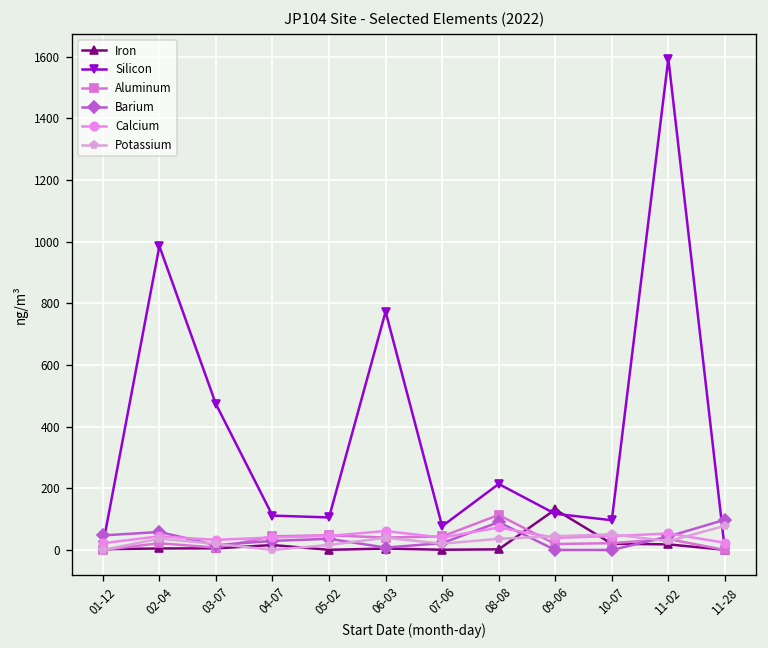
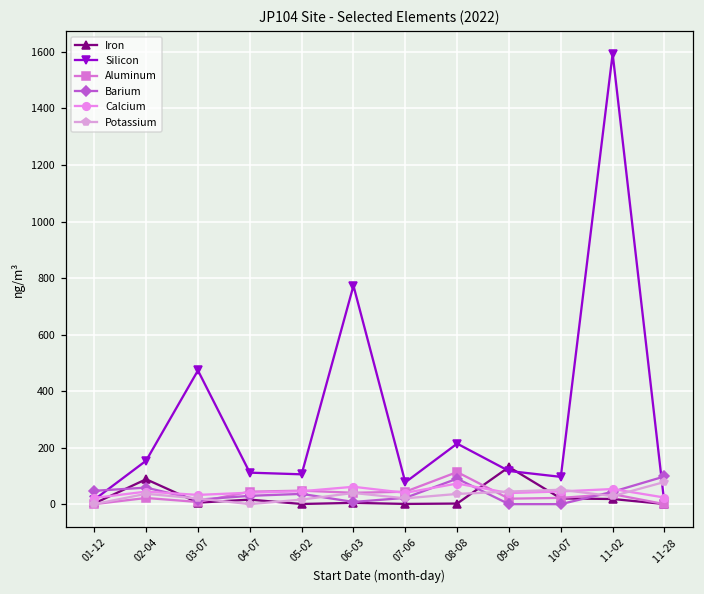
  {
    "Iron": {
-     "02-04": 0,
+     "02-04": 90,
      "04-07": 20,
      "05-02": 0,
      "07-06": 0,
      "08-08": 0,
      "09-06": 130,
      "11-02": 20
    },
    "Silicon": {
-     "02-04": 990,
+     "02-04": 150,
      "03-07": 470,
      "04-07": 110,
      "05-02": 110,
      "06-03": 770,
      "07-06": 80,
      "08-08": 210,
      "09-06": 120,
      "10-07": 100,
      "11-02": 1590
    }
  }
